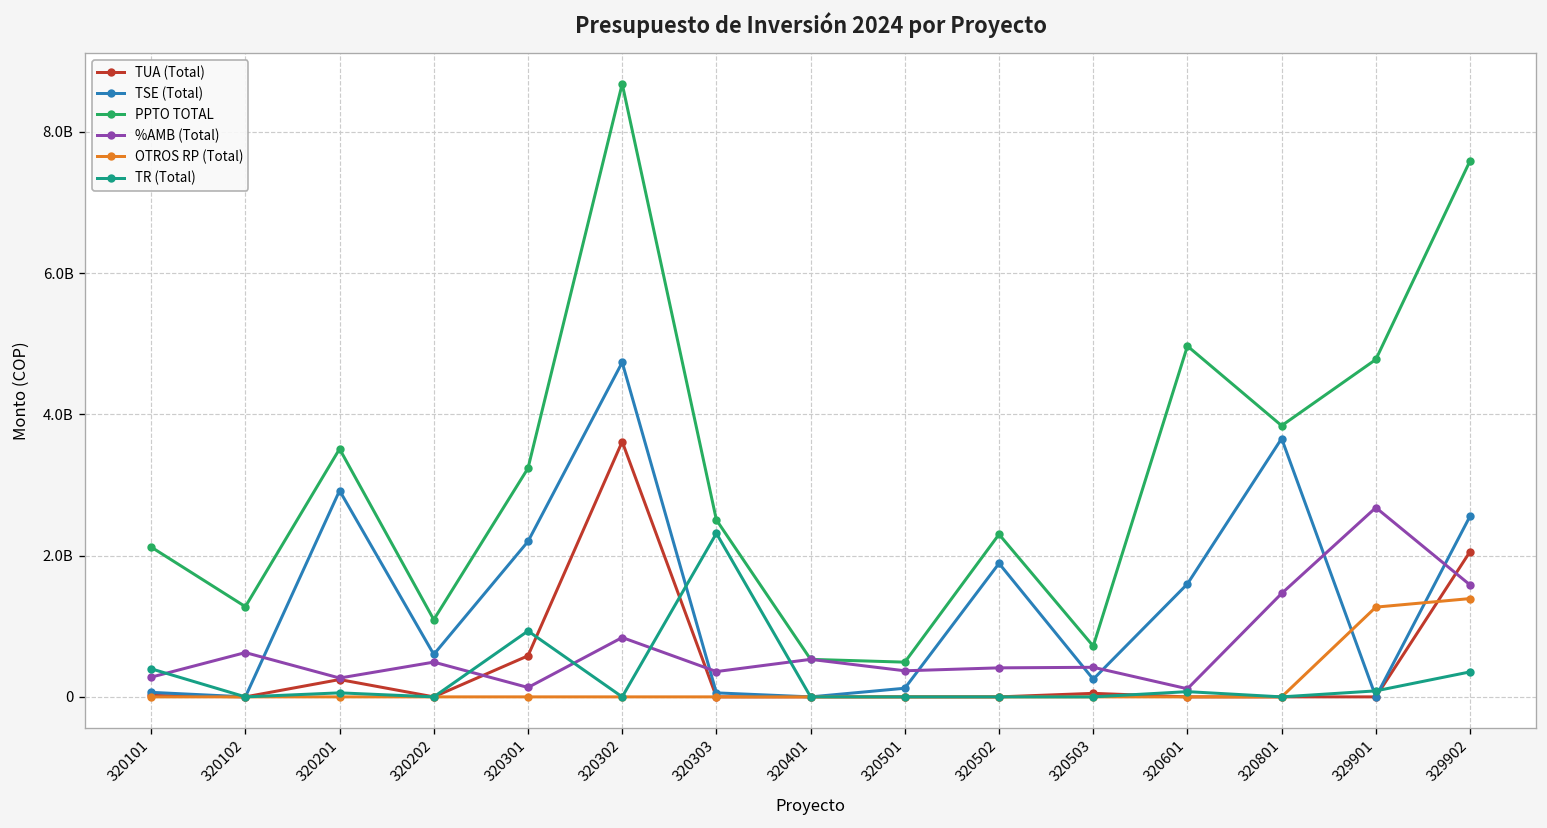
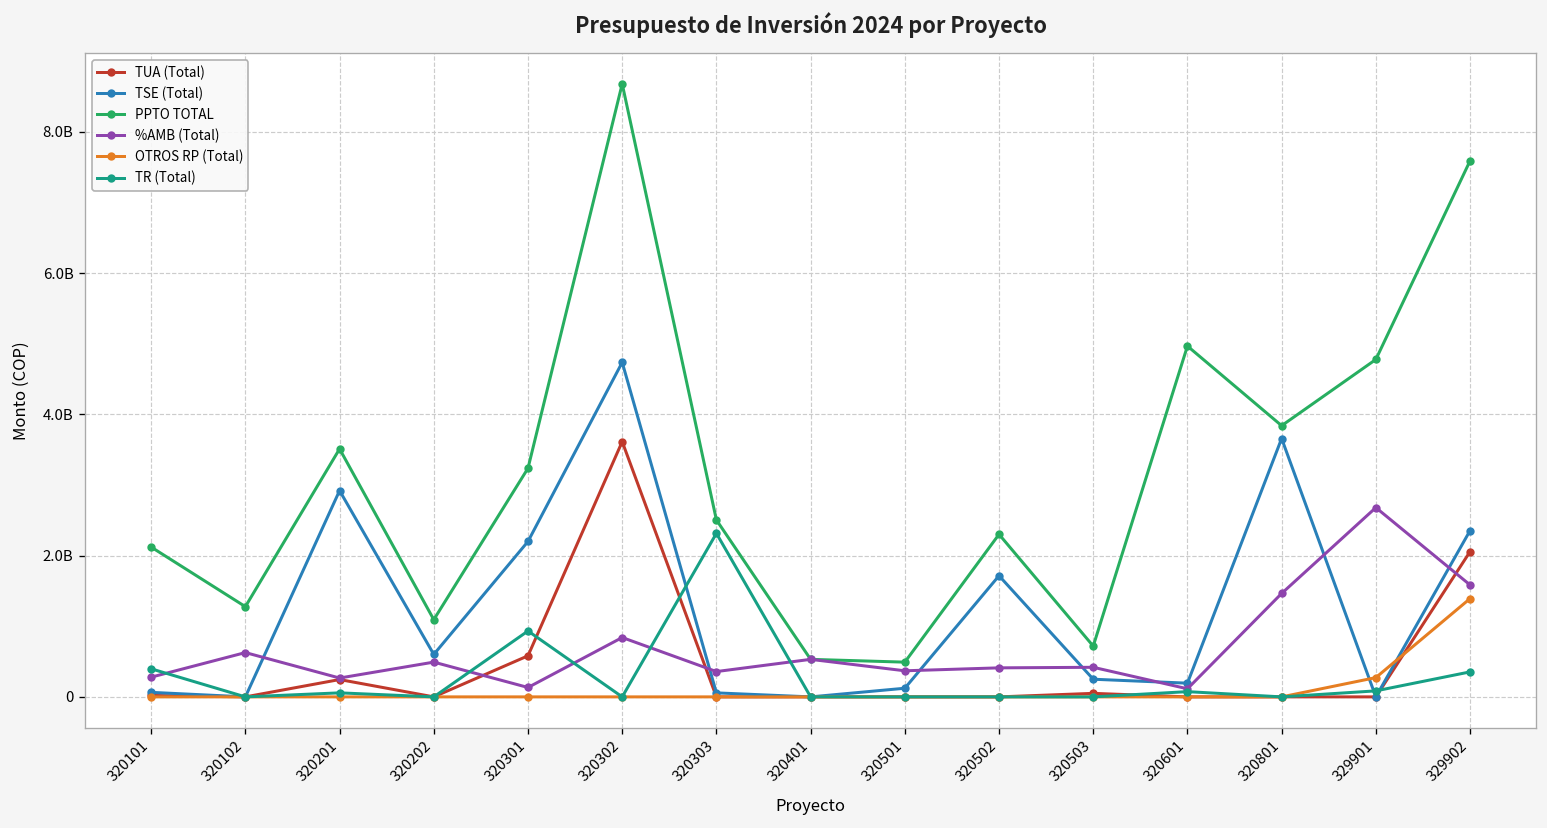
  {
    "TUA (Total)": {
      "320301": 600000000,
      "320302": 3600000000,
      "320503": 100000000,
      "329902": 2100000000
    },
    "TSE (Total)": {
      "320101": 100000000,
      "320201": 2900000000,
      "320202": 600000000,
      "320301": 2200000000,
      "320302": 4700000000,
      "320303": 100000000,
      "320501": 100000000,
-     "320502": 1900000000,
+     "320502": 1700000000,
      "320503": 300000000,
-     "320601": 1600000000,
+     "320601": 200000000,
      "320801": 3700000000,
-     "329902": 2600000000
+     "329902": 2400000000
    },
    "%AMB (Total)": {
      "320101": 300000000,
      "320102": 600000000,
      "320202": 500000000,
      "320301": 100000000,
      "320302": 800000000,
      "320303": 400000000,
      "320501": 400000000,
      "320502": 400000000,
      "320503": 400000000,
      "320801": 1500000000,
      "329901": 2700000000,
      "329902": 1600000000
    },
    "OTROS RP (Total)": {
      "320201": 0,
      "320301": 0,
-     "329901": 1300000000,
+     "329901": 300000000,
      "329902": 1400000000
    }
  }
